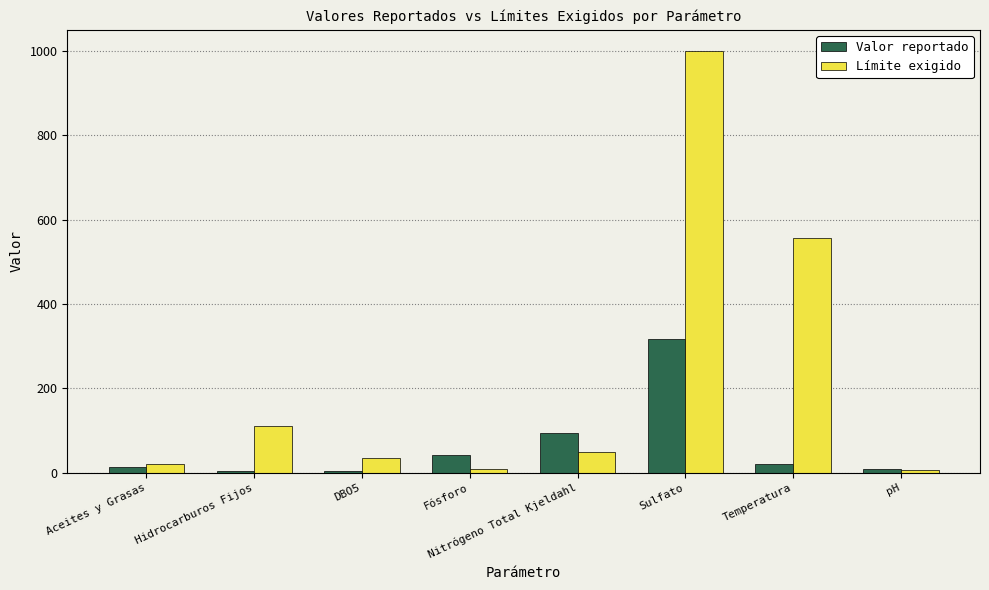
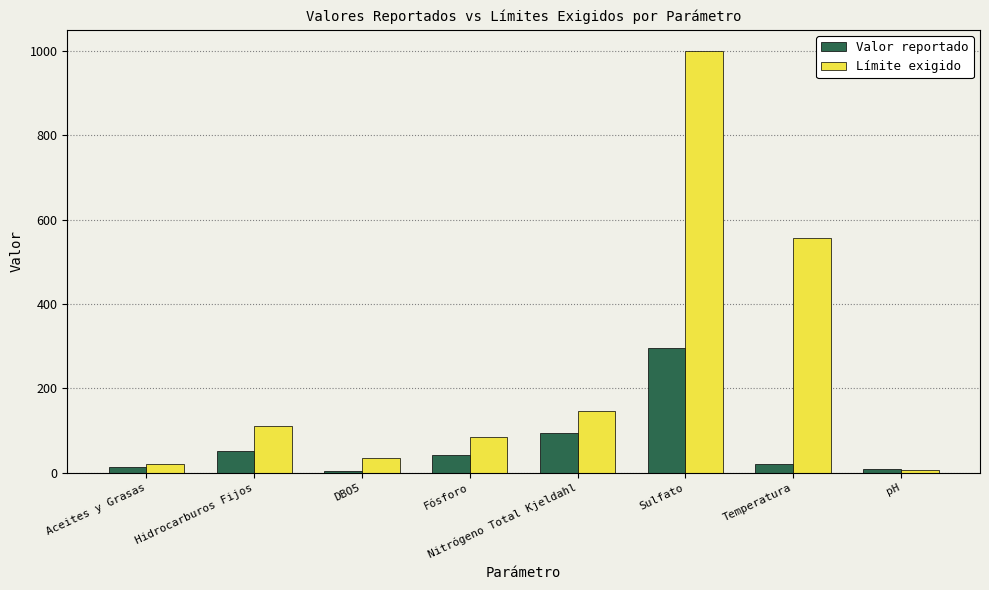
  {
    "Valor reportado": {
      "Aceites y Grasas": 10,
-     "Hidrocarburos Fijos": 10,
+     "Hidrocarburos Fijos": 50,
      "Fósforo": 40,
      "Nitrógeno Total Kjeldahl": 90,
-     "Sulfato": 320,
+     "Sulfato": 290,
      "Temperatura": 20,
      "pH": 10
    },
    "Límite exigido": {
      "Aceites y Grasas": 20,
      "Hidrocarburos Fijos": 110,
      "DBO5": 40,
-     "Fósforo": 10,
-     "Nitrógeno Total Kjeldahl": 50,
+     "Fósforo": 80,
+     "Nitrógeno Total Kjeldahl": 150,
      "Sulfato": 1000,
      "Temperatura": 560,
      "pH": 10
    }
  }
